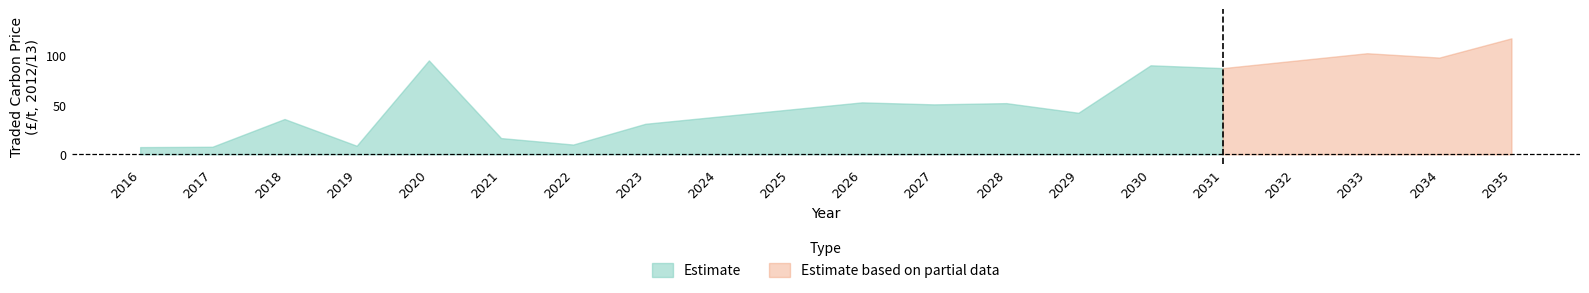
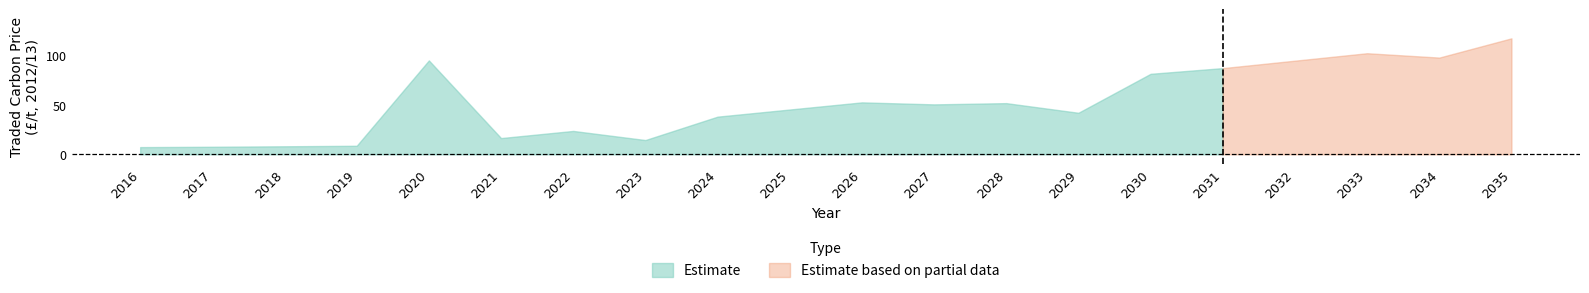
  {
    "Estimate": {
      "2016": 10,
      "2017": 10,
-     "2018": 40,
+     "2018": 10,
      "2019": 10,
      "2020": 100,
      "2021": 20,
-     "2022": 10,
-     "2023": 30,
+     "2022": 20,
+     "2023": 10,
      "2024": 40,
      "2025": 50,
      "2026": 50,
      "2027": 50,
      "2028": 50,
      "2029": 40,
-     "2030": 90
+     "2030": 80
    },
    "Estimate based on partial data": {
      "2032": 100,
      "2033": 100,
      "2034": 100,
      "2035": 120
    }
  }
